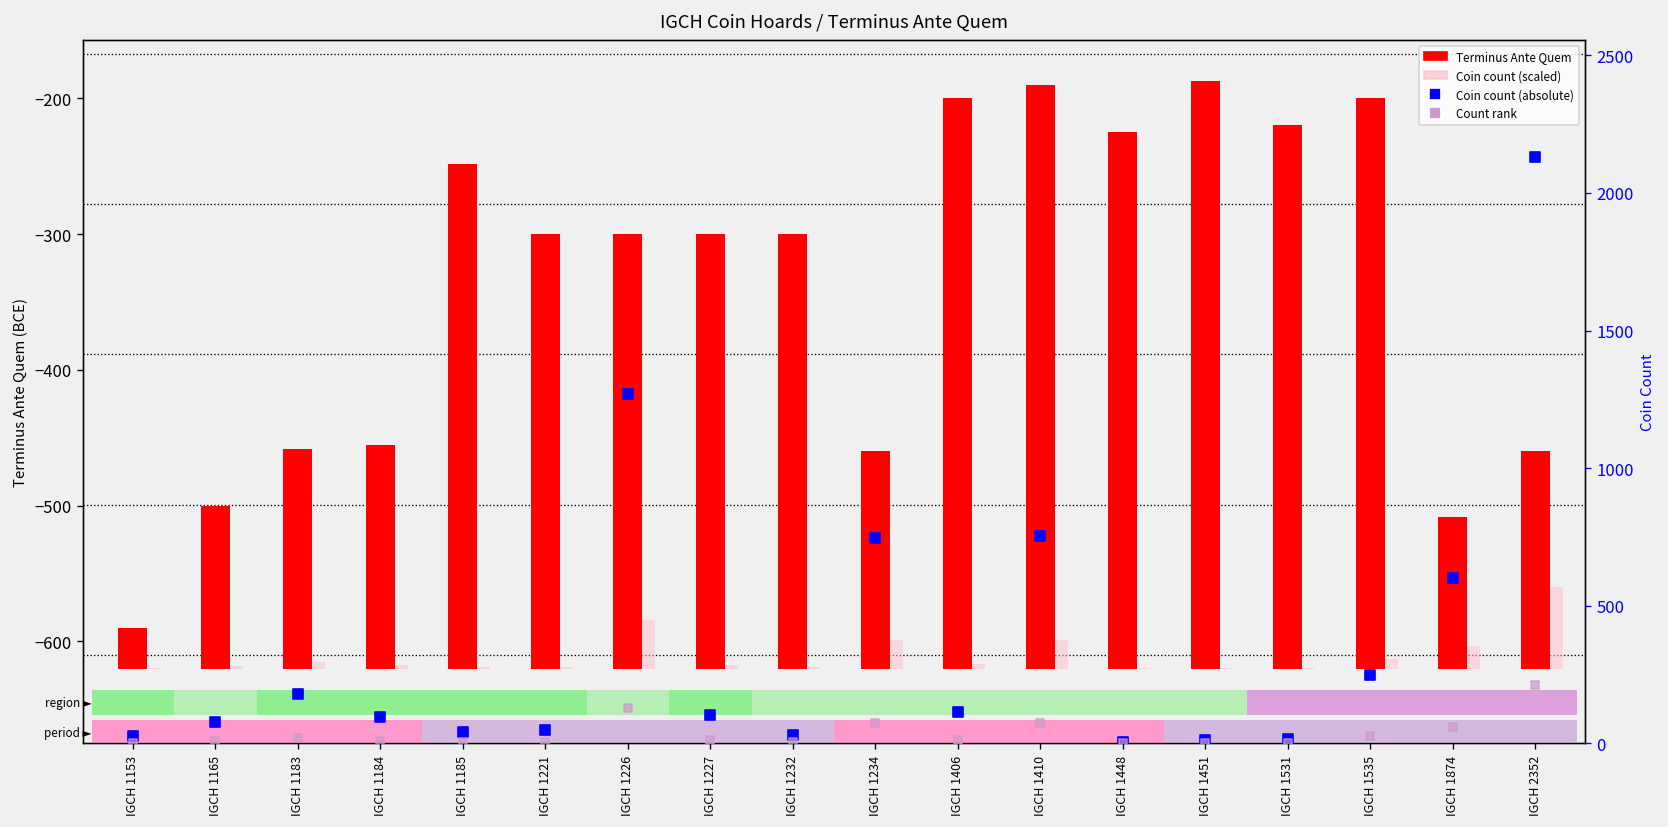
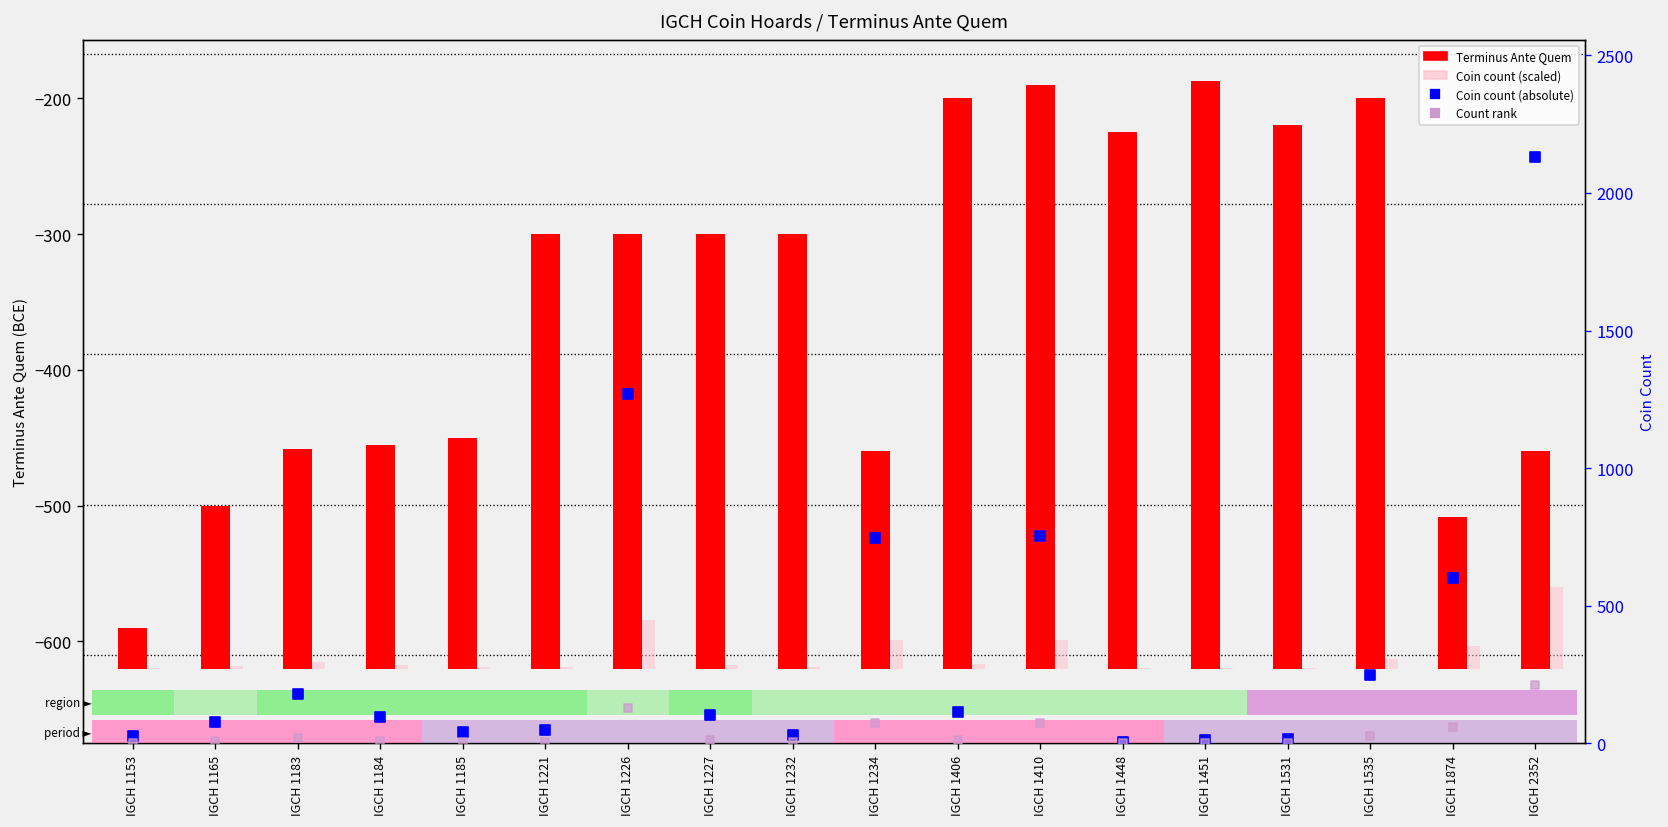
  {
    "Terminus Ante Quem": {
      "IGCH 1153": -590,
      "IGCH 1165": -500,
      "IGCH 1183": -458,
      "IGCH 1184": -455,
-     "IGCH 1185": -248,
+     "IGCH 1185": -450,
      "IGCH 1221": -300,
      "IGCH 1226": -300,
      "IGCH 1227": -300,
      "IGCH 1232": -300,
      "IGCH 1234": -460,
      "IGCH 1406": -200,
      "IGCH 1410": -190,
      "IGCH 1448": -225,
      "IGCH 1451": -187,
      "IGCH 1531": -220,
      "IGCH 1535": -200,
      "IGCH 1874": -508,
      "IGCH 2352": -460
    },
    "Coin count (scaled)": {
      "IGCH 1183": -615,
      "IGCH 1184": -617,
      "IGCH 1226": -584,
      "IGCH 1227": -617,
      "IGCH 1234": -599,
      "IGCH 1406": -617,
      "IGCH 1410": -599,
      "IGCH 1535": -613,
      "IGCH 1874": -603,
      "IGCH 2352": -560
    }
  }
